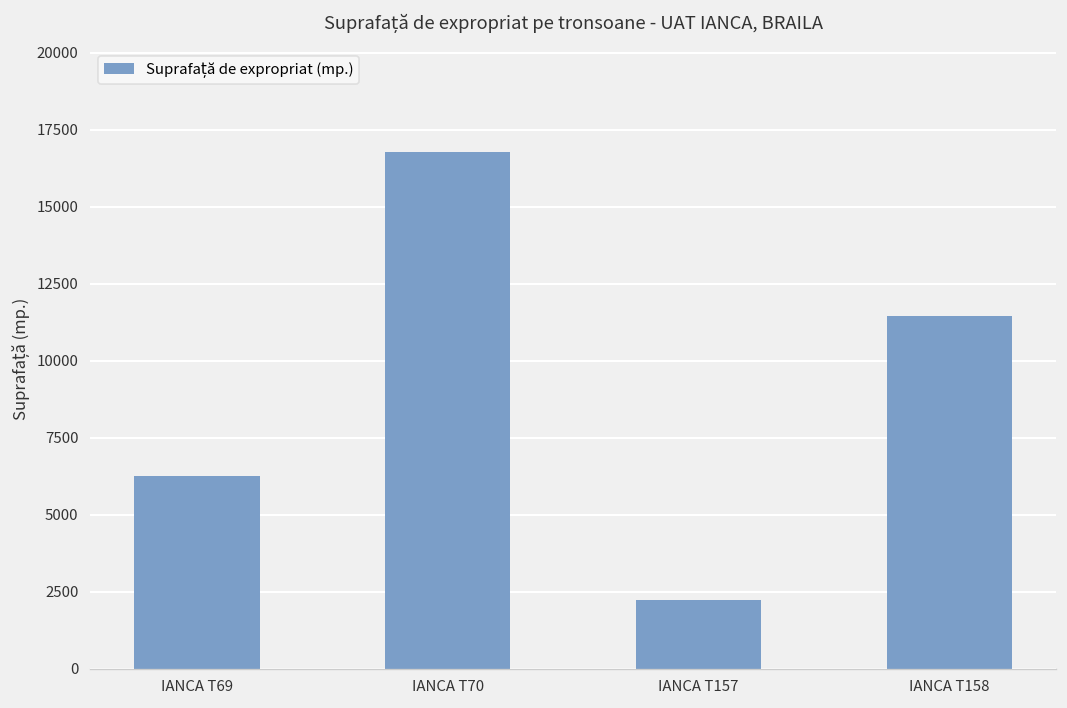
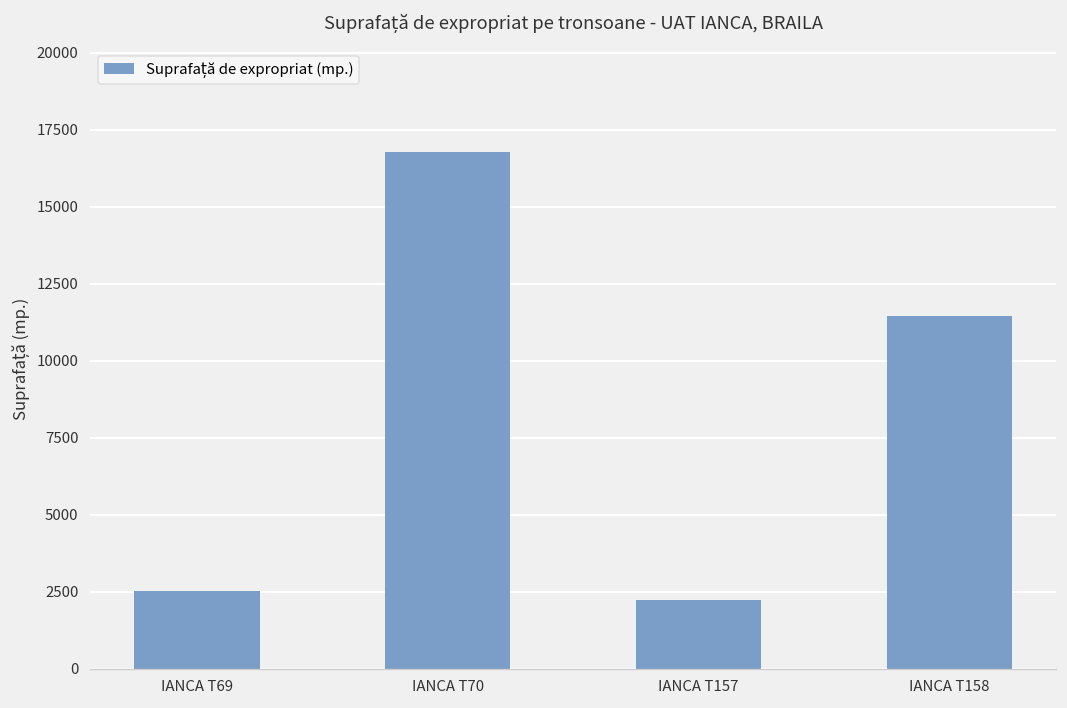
  {
-   "IANCA T69": 6300,
+   "IANCA T69": 2500,
    "IANCA T70": 16800,
    "IANCA T157": 2200,
    "IANCA T158": 11400
  }
